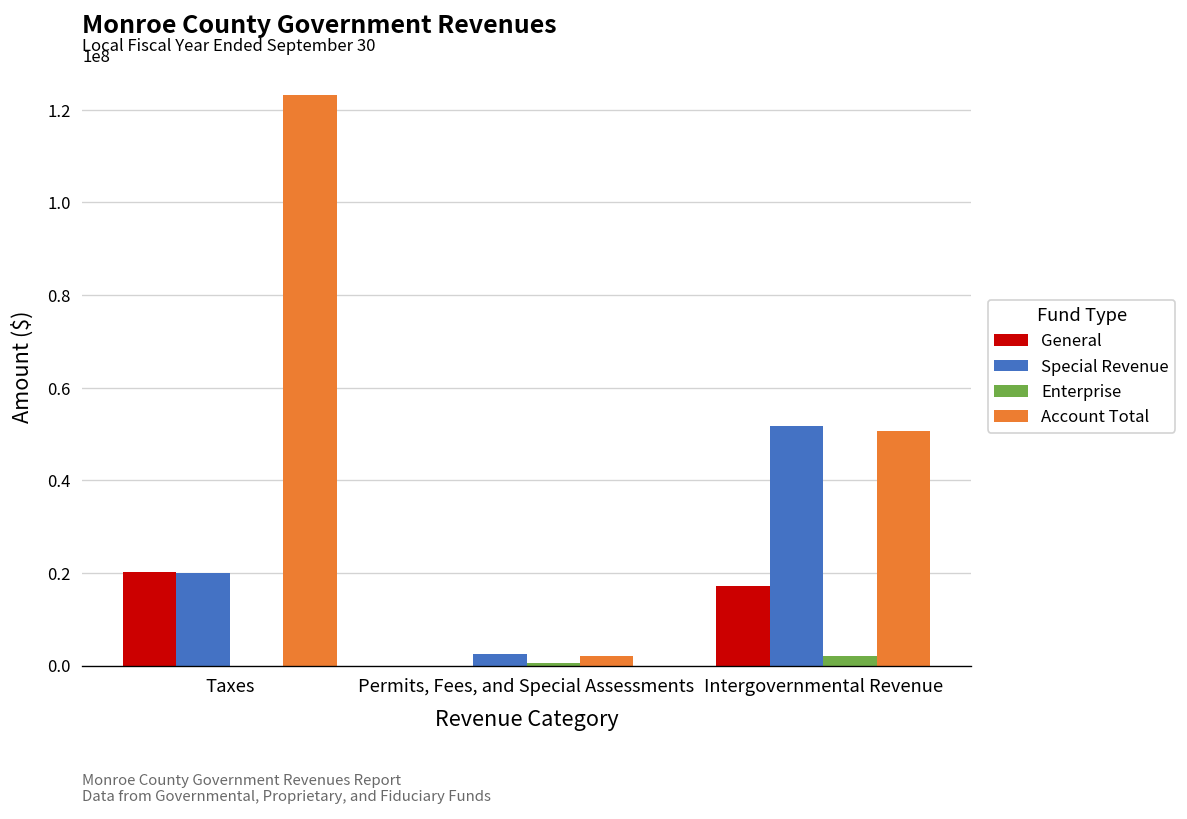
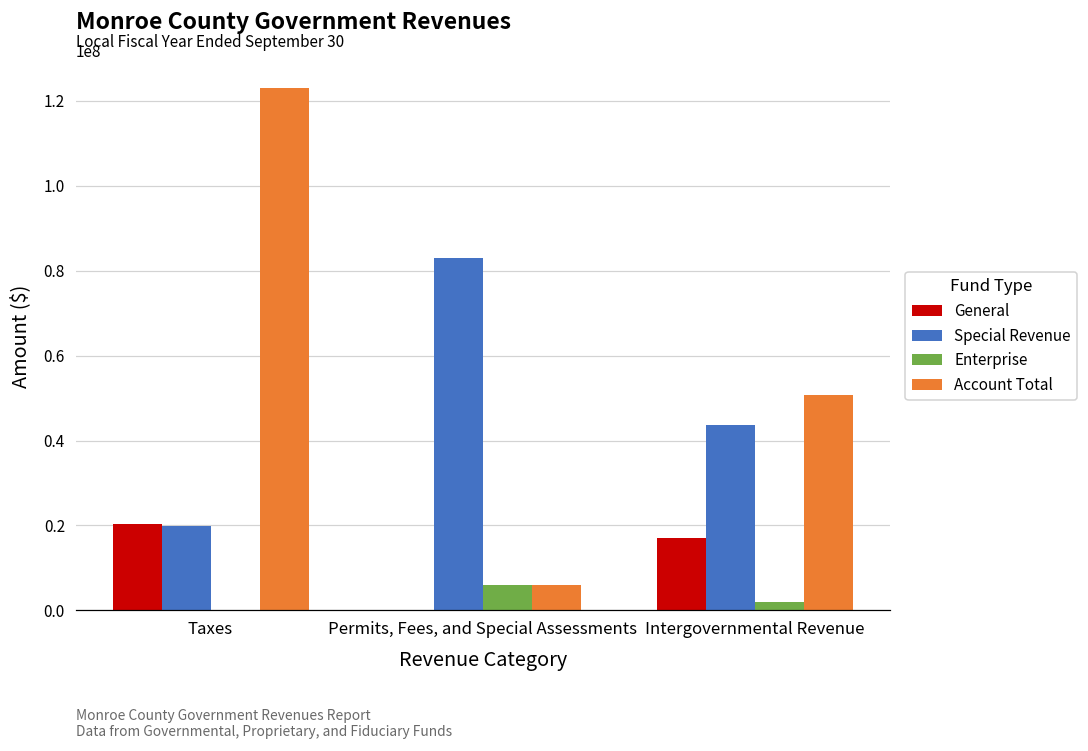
  {
    "General": {
      "Taxes": 20000000,
      "Permits, Fees, and Special Assessments": 0,
      "Intergovernmental Revenue": 17000000
    },
    "Special Revenue": {
      "Taxes": 20000000,
-     "Permits, Fees, and Special Assessments": 2000000,
-     "Intergovernmental Revenue": 52000000
+     "Permits, Fees, and Special Assessments": 83000000,
+     "Intergovernmental Revenue": 44000000
    },
    "Enterprise": {
      "Taxes": 0,
-     "Permits, Fees, and Special Assessments": 1000000,
+     "Permits, Fees, and Special Assessments": 6000000,
      "Intergovernmental Revenue": 2000000
    },
    "Account Total": {
      "Taxes": 123000000,
-     "Permits, Fees, and Special Assessments": 2000000,
+     "Permits, Fees, and Special Assessments": 6000000,
      "Intergovernmental Revenue": 51000000
    }
  }
